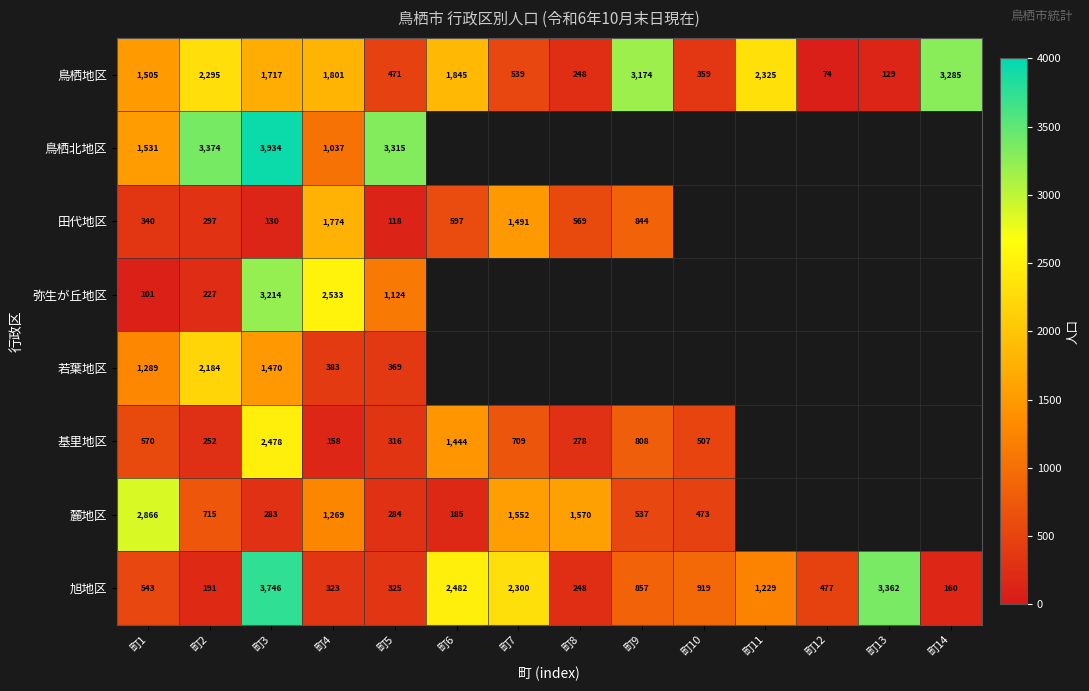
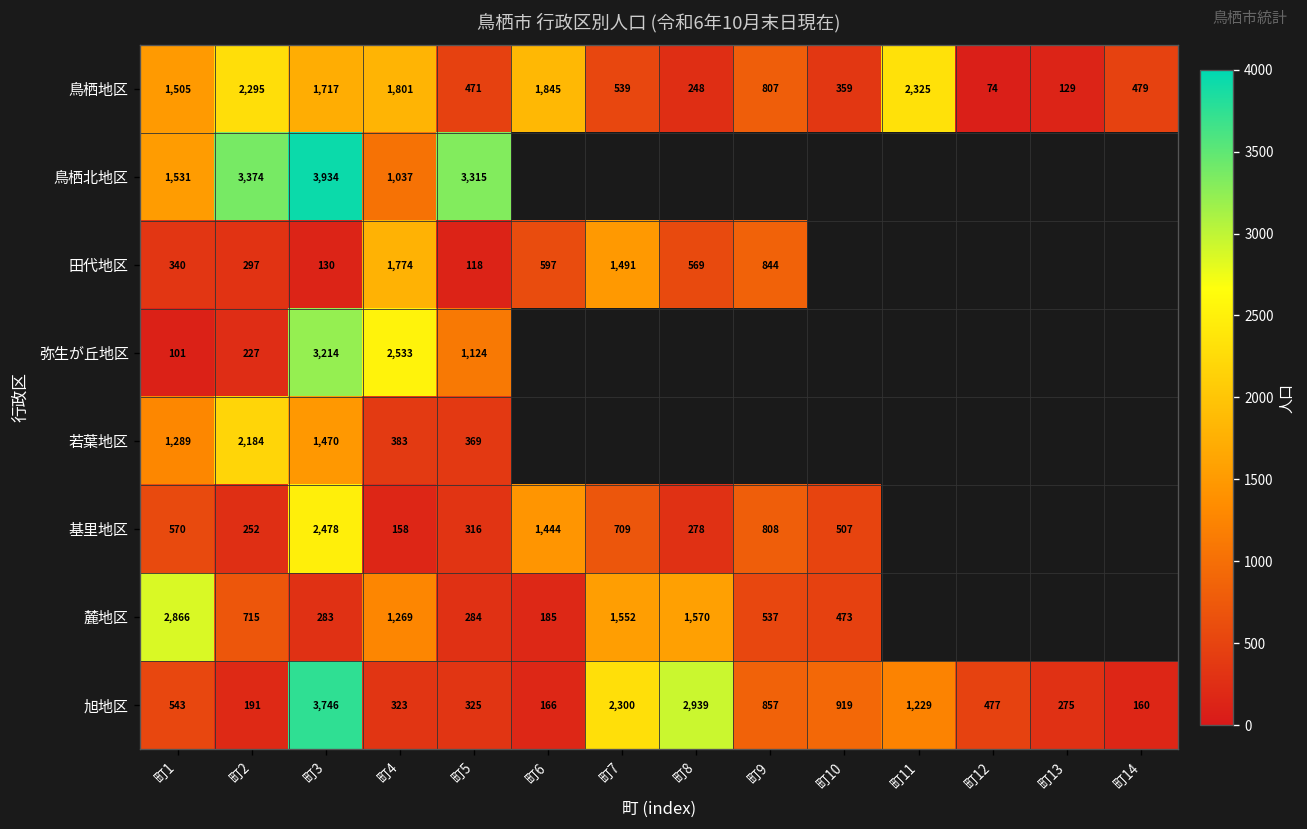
  {
    "鳥栖地区": {
      "町1": "1,505",
      "町2": "2,295",
      "町3": "1,717",
      "町4": "1,801",
      "町5": "471",
      "町6": "1,845",
      "町7": "539",
      "町8": "248",
-     "町9": "3,174",
+     "町9": "807",
      "町10": "359",
      "町11": "2,325",
      "町12": "74",
      "町13": "129",
-     "町14": "3,285"
+     "町14": "479"
    },
    "鳥栖北地区": {
      "町1": "1,531",
      "町2": "3,374",
      "町3": "3,934",
      "町4": "1,037",
      "町5": "3,315"
    },
    "田代地区": {
      "町1": "340",
      "町2": "297",
      "町3": "130",
      "町4": "1,774",
      "町5": "118",
      "町6": "597",
      "町7": "1,491",
      "町8": "569",
      "町9": "844"
    },
    "弥生が丘地区": {
      "町1": "101",
      "町2": "227",
      "町3": "3,214",
      "町4": "2,533",
      "町5": "1,124"
    },
    "若葉地区": {
      "町1": "1,289",
      "町2": "2,184",
      "町3": "1,470",
      "町4": "383",
      "町5": "369"
    },
    "基里地区": {
      "町1": "570",
      "町2": "252",
      "町3": "2,478",
      "町4": "158",
      "町5": "316",
      "町6": "1,444",
      "町7": "709",
      "町8": "278",
      "町9": "808",
      "町10": "507"
    },
    "麓地区": {
      "町1": "2,866",
      "町2": "715",
      "町3": "283",
      "町4": "1,269",
      "町5": "284",
      "町6": "185",
      "町7": "1,552",
      "町8": "1,570",
      "町9": "537",
      "町10": "473"
    },
    "旭地区": {
      "町1": "543",
      "町2": "191",
      "町3": "3,746",
      "町4": "323",
      "町5": "325",
-     "町6": "2,482",
+     "町6": "166",
      "町7": "2,300",
-     "町8": "248",
+     "町8": "2,939",
      "町9": "857",
      "町10": "919",
      "町11": "1,229",
      "町12": "477",
-     "町13": "3,362",
+     "町13": "275",
      "町14": "160"
    }
  }
